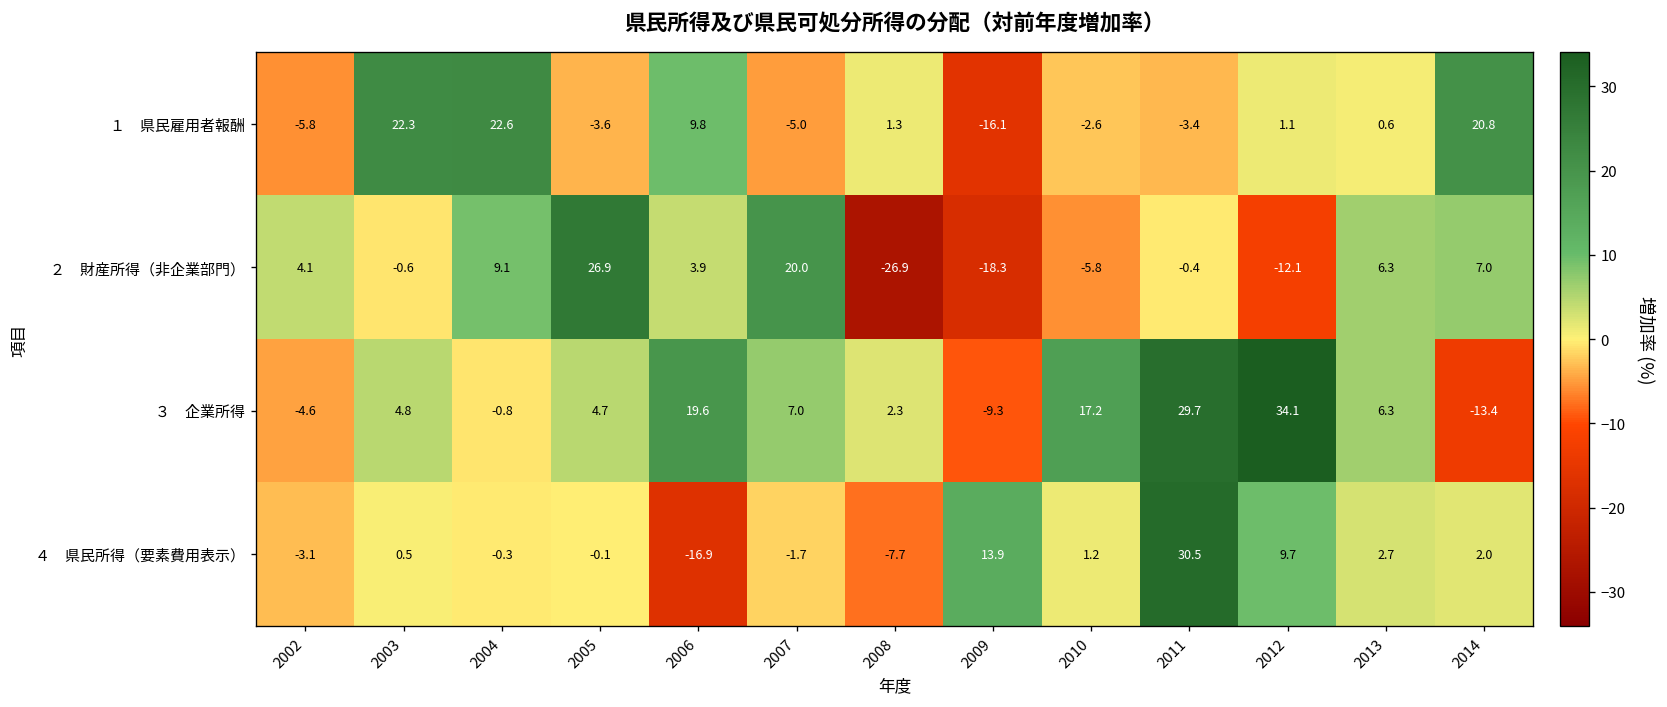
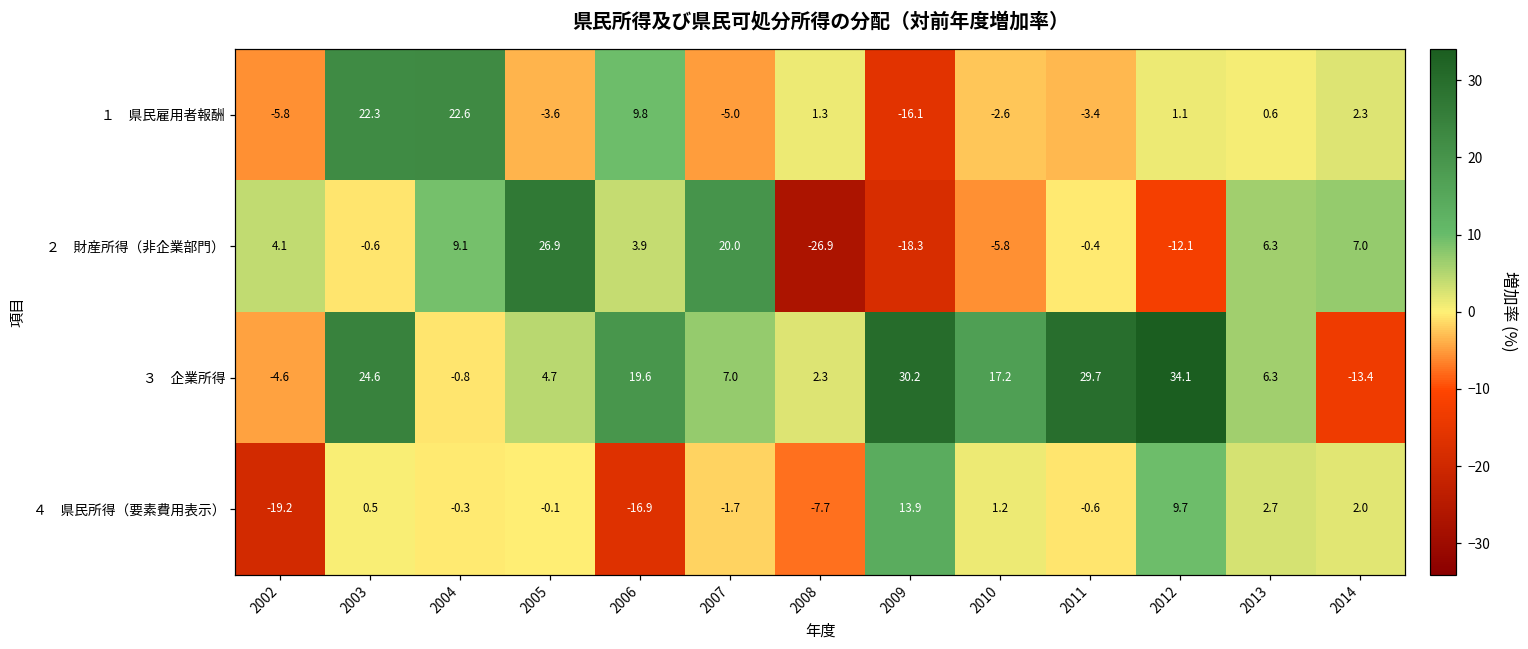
  {
    "１ 県民雇用者報酬": {
      "2002": -5.8,
      "2003": 22.3,
      "2004": 22.6,
      "2005": -3.6,
      "2006": 9.8,
      "2007": -5.0,
      "2008": 1.3,
      "2009": -16.1,
      "2010": -2.6,
      "2011": -3.4,
      "2012": 1.1,
      "2013": 0.6,
-     "2014": 20.8
+     "2014": 2.3
    },
    "２ 財産所得（非企業部門）": {
      "2002": 4.1,
      "2003": -0.6,
      "2004": 9.1,
      "2005": 26.9,
      "2006": 3.9,
      "2007": 20.0,
      "2008": -26.9,
      "2009": -18.3,
      "2010": -5.8,
      "2011": -0.4,
      "2012": -12.1,
      "2013": 6.3,
      "2014": 7.0
    },
    "３ 企業所得": {
      "2002": -4.6,
-     "2003": 4.8,
+     "2003": 24.6,
      "2004": -0.8,
      "2005": 4.7,
      "2006": 19.6,
      "2007": 7.0,
      "2008": 2.3,
-     "2009": -9.3,
+     "2009": 30.2,
      "2010": 17.2,
      "2011": 29.7,
      "2012": 34.1,
      "2013": 6.3,
      "2014": -13.4
    },
    "４ 県民所得（要素費用表示）": {
-     "2002": -3.1,
+     "2002": -19.2,
      "2003": 0.5,
      "2004": -0.3,
      "2005": -0.1,
      "2006": -16.9,
      "2007": -1.7,
      "2008": -7.7,
      "2009": 13.9,
      "2010": 1.2,
-     "2011": 30.5,
+     "2011": -0.6,
      "2012": 9.7,
      "2013": 2.7,
      "2014": 2.0
    }
  }
